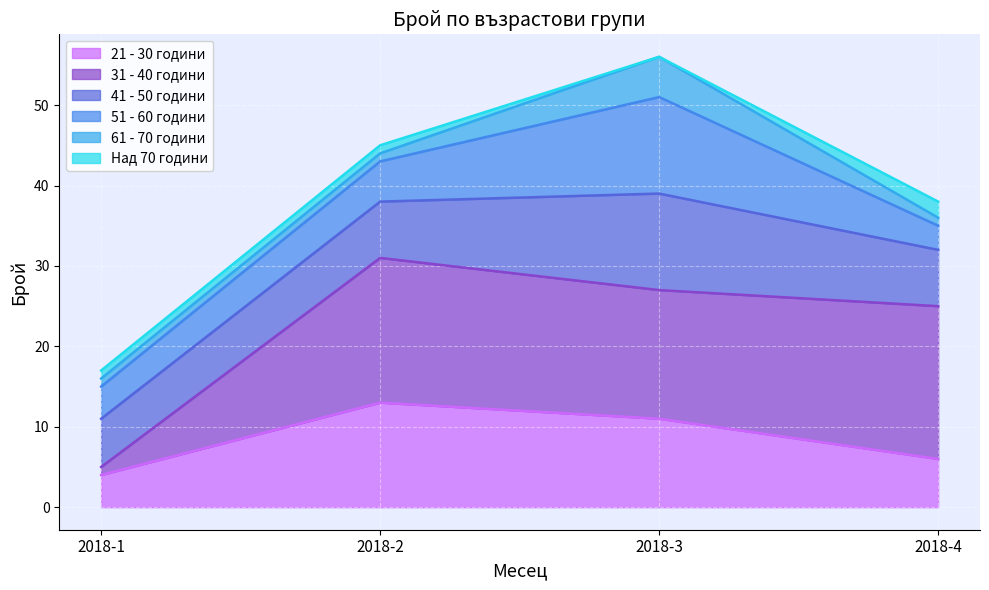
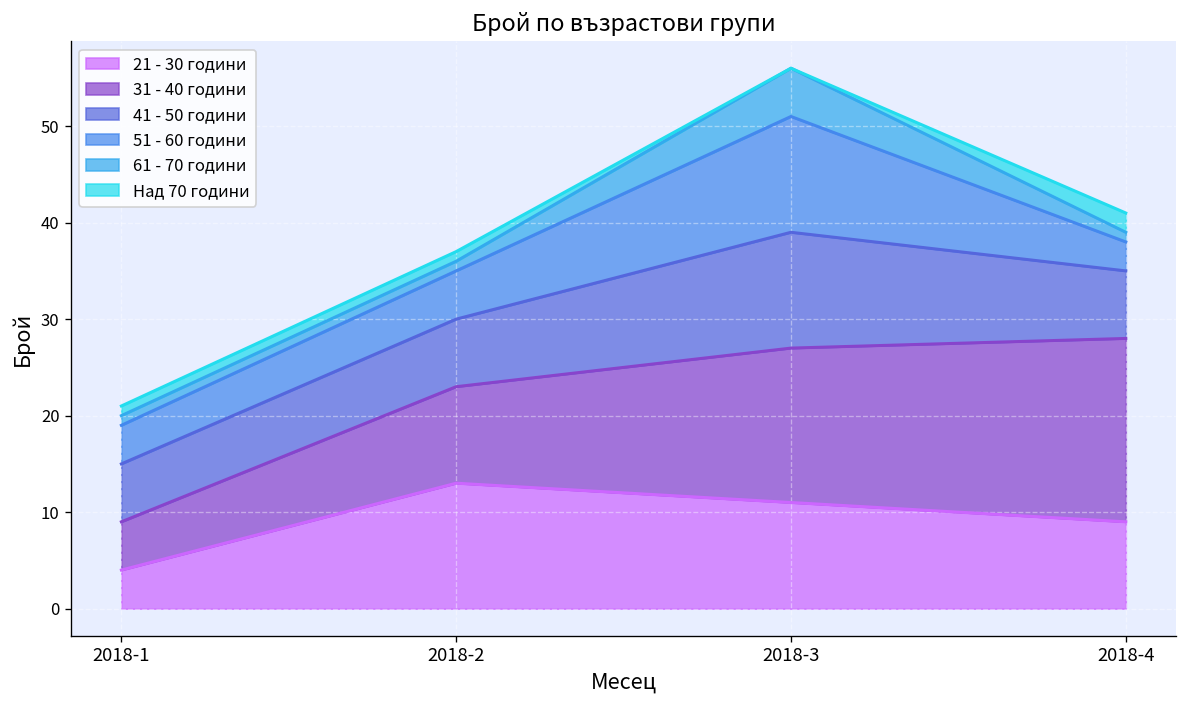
  {
    "21 - 30 години": {
      "2018-1": 4,
      "2018-2": 13,
      "2018-3": 11,
-     "2018-4": 6
+     "2018-4": 9
    },
    "31 - 40 години": {
-     "2018-1": 1,
-     "2018-2": 18,
+     "2018-1": 5,
+     "2018-2": 10,
      "2018-3": 16,
      "2018-4": 19
    }
  }
